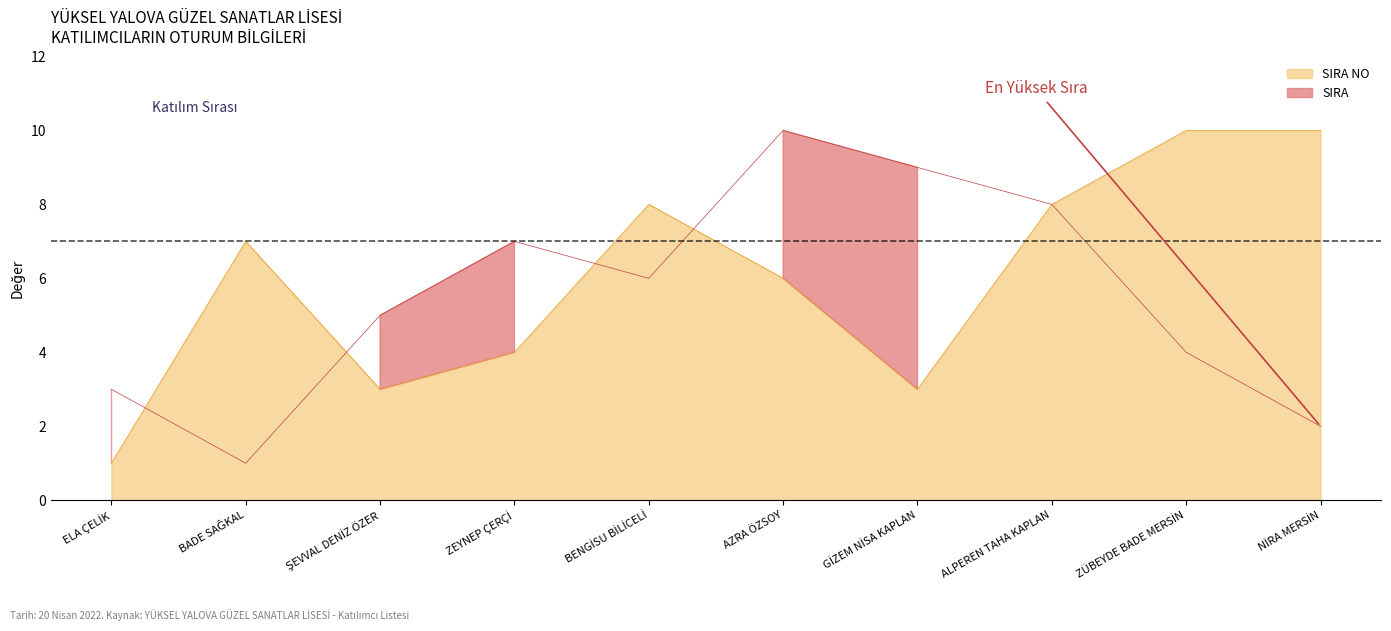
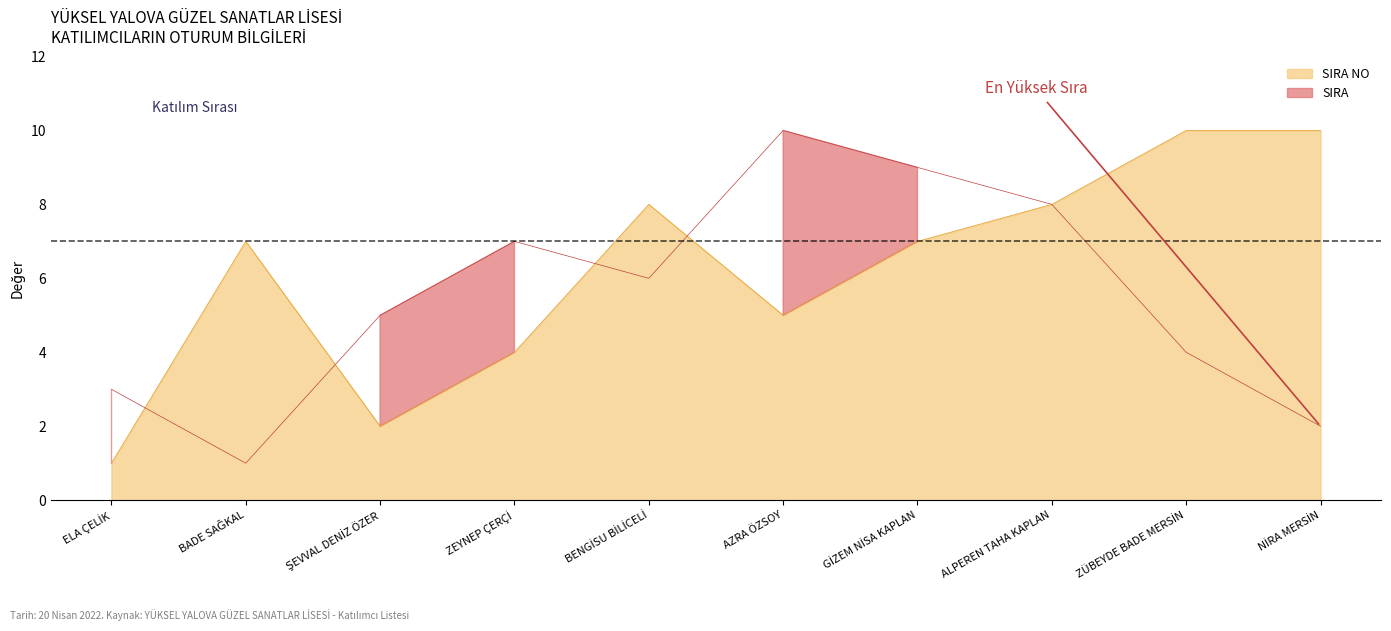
  {
    "SIRA NO": {
      "ELA ÇELİK": 1,
      "BADE SAĞKAL": 7,
-     "ŞEVVAL DENİZ ÖZER": 3,
+     "ŞEVVAL DENİZ ÖZER": 2,
      "ZEYNEP ÇERÇİ": 4,
      "BENGİSU BİLİCELİ": 8,
-     "AZRA ÖZSOY": 6,
-     "GİZEM NİSA KAPLAN": 3,
+     "AZRA ÖZSOY": 5,
+     "GİZEM NİSA KAPLAN": 7,
      "ZÜBEYDE BADE MERSİN": 10,
      "NİRA MERSİN": 10
    }
  }
